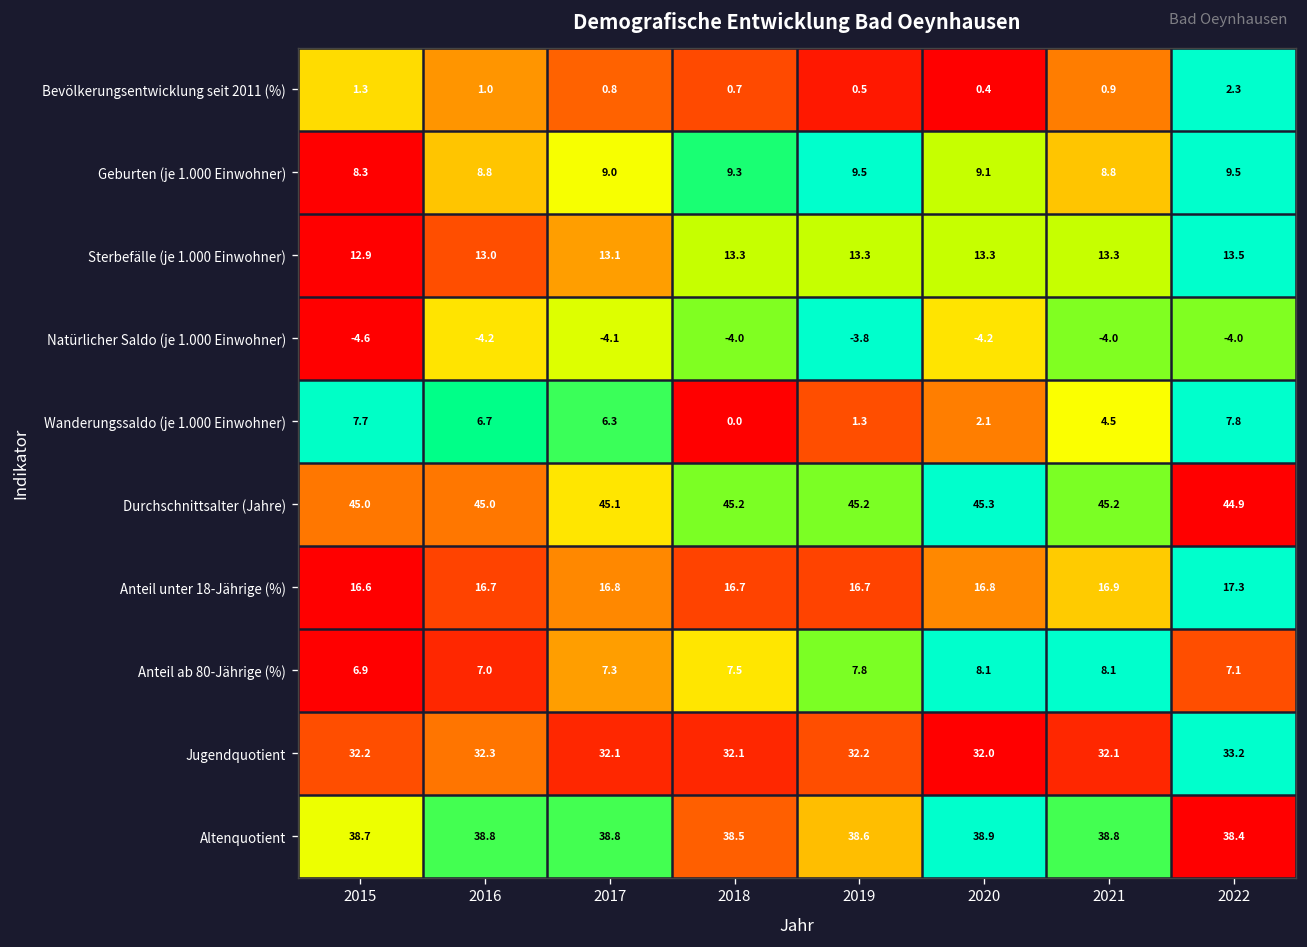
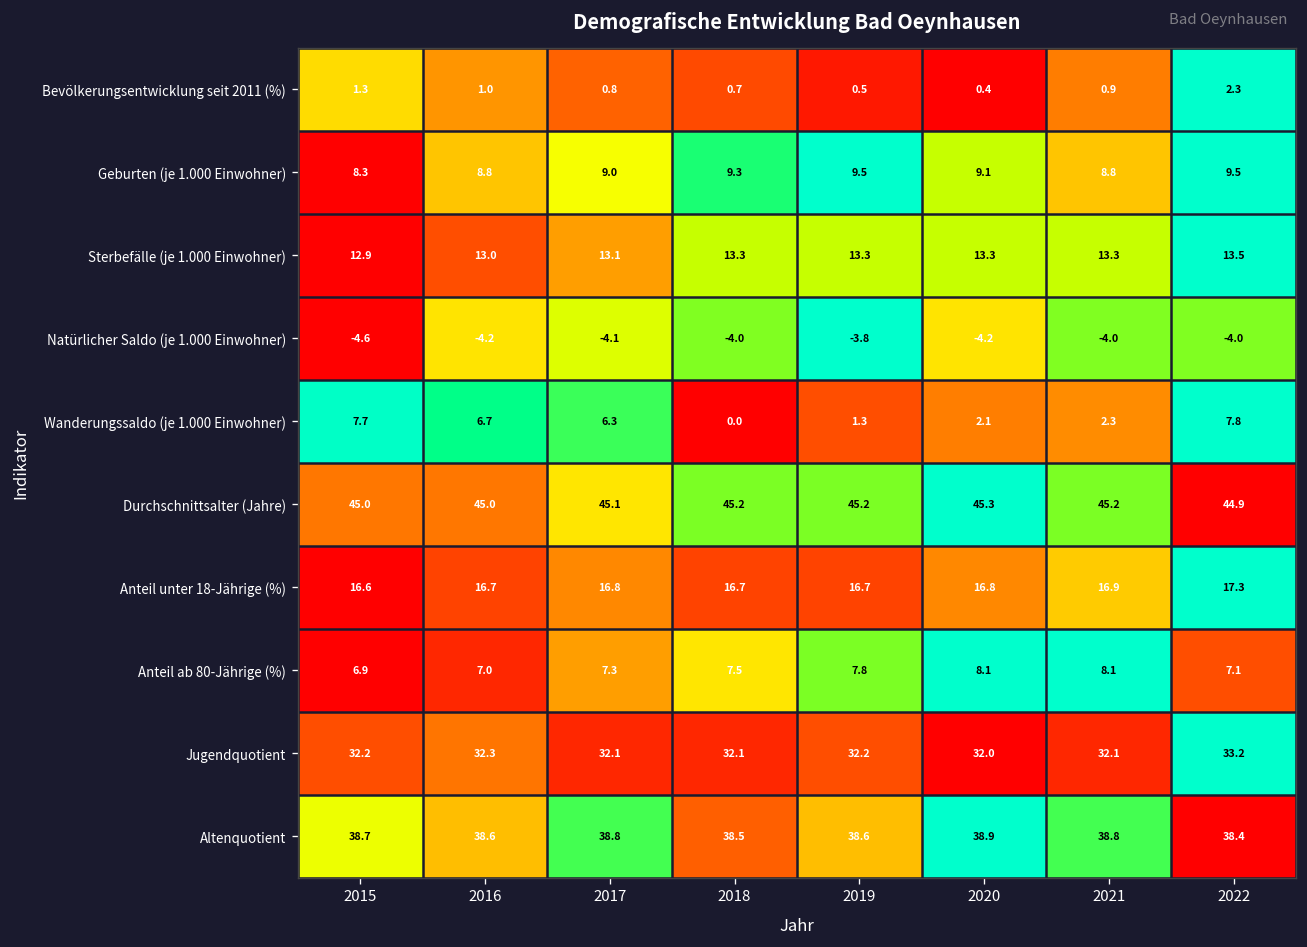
  {
    "Bevölkerungsentwicklung seit 2011 (%)": {
      "2015": 1.3,
      "2016": 1.0,
      "2017": 0.8,
      "2018": 0.7,
      "2019": 0.5,
      "2020": 0.4,
      "2021": 0.9,
      "2022": 2.3
    },
    "Geburten (je 1.000 Einwohner)": {
      "2015": 8.3,
      "2016": 8.8,
      "2017": 9.0,
      "2018": 9.3,
      "2019": 9.5,
      "2020": 9.1,
      "2021": 8.8,
      "2022": 9.5
    },
    "Sterbefälle (je 1.000 Einwohner)": {
      "2015": 12.9,
      "2016": 13.0,
      "2017": 13.1,
      "2018": 13.3,
      "2019": 13.3,
      "2020": 13.3,
      "2021": 13.3,
      "2022": 13.5
    },
    "Natürlicher Saldo (je 1.000 Einwohner)": {
      "2015": -4.6,
      "2016": -4.2,
      "2017": -4.1,
      "2018": -4.0,
      "2019": -3.8,
      "2020": -4.2,
      "2021": -4.0,
      "2022": -4.0
    },
    "Wanderungssaldo (je 1.000 Einwohner)": {
      "2015": 7.7,
      "2016": 6.7,
      "2017": 6.3,
      "2018": 0.0,
      "2019": 1.3,
      "2020": 2.1,
-     "2021": 4.5,
+     "2021": 2.3,
      "2022": 7.8
    },
    "Durchschnittsalter (Jahre)": {
      "2015": 45.0,
      "2016": 45.0,
      "2017": 45.1,
      "2018": 45.2,
      "2019": 45.2,
      "2020": 45.3,
      "2021": 45.2,
      "2022": 44.9
    },
    "Anteil unter 18-Jährige (%)": {
      "2015": 16.6,
      "2016": 16.7,
      "2017": 16.8,
      "2018": 16.7,
      "2019": 16.7,
      "2020": 16.8,
      "2021": 16.9,
      "2022": 17.3
    },
    "Anteil ab 80-Jährige (%)": {
      "2015": 6.9,
      "2016": 7.0,
      "2017": 7.3,
      "2018": 7.5,
      "2019": 7.8,
      "2020": 8.1,
      "2021": 8.1,
      "2022": 7.1
    },
    "Jugendquotient": {
      "2015": 32.2,
      "2016": 32.3,
      "2017": 32.1,
      "2018": 32.1,
      "2019": 32.2,
      "2020": 32.0,
      "2021": 32.1,
      "2022": 33.2
    },
    "Altenquotient": {
      "2015": 38.7,
-     "2016": 38.8,
+     "2016": 38.6,
      "2017": 38.8,
      "2018": 38.5,
      "2019": 38.6,
      "2020": 38.9,
      "2021": 38.8,
      "2022": 38.4
    }
  }
